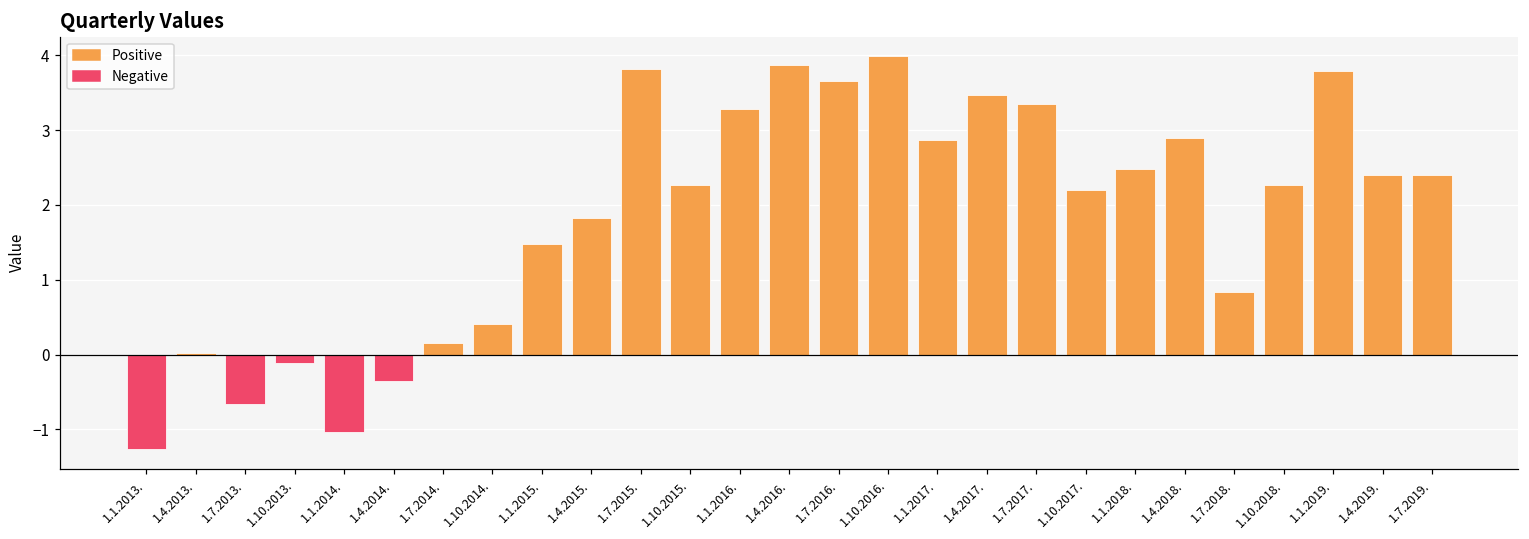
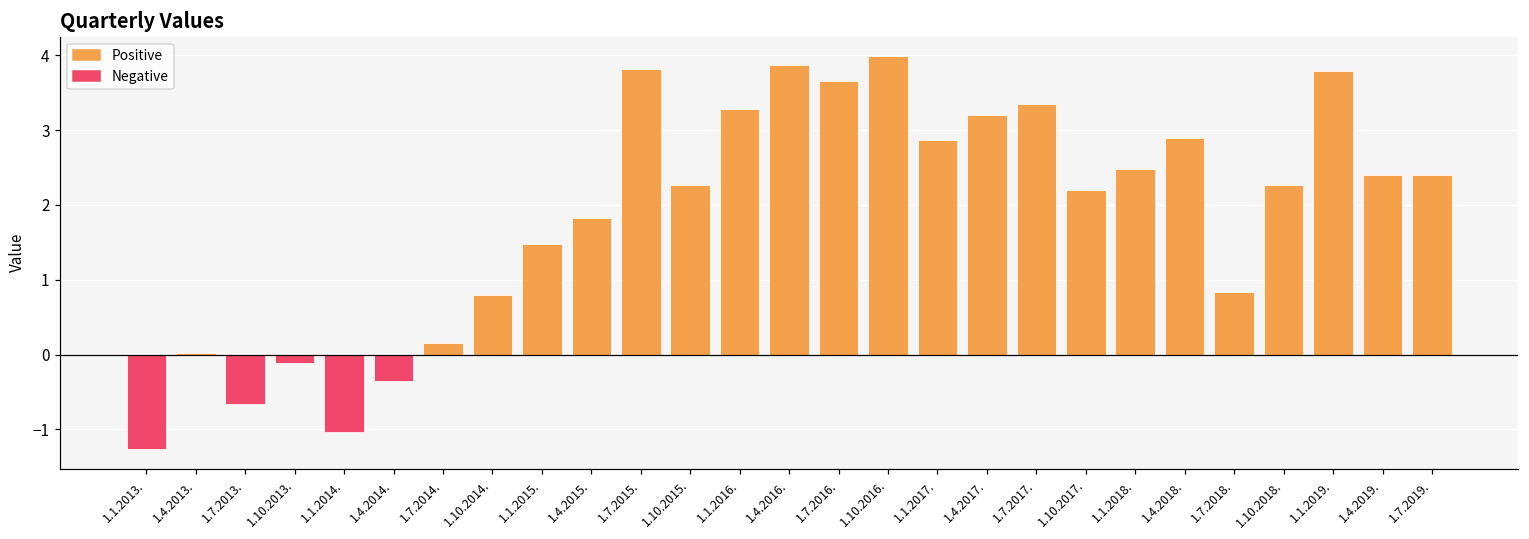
  {
    "1.1.2013.": -1.3,
    "1.7.2013.": -0.7,
    "1.10.2013.": -0.1,
    "1.1.2014.": -1.0,
    "1.4.2014.": -0.4,
    "1.7.2014.": 0.1,
-   "1.10.2014.": 0.4,
+   "1.10.2014.": 0.8,
    "1.1.2015.": 1.5,
    "1.4.2015.": 1.8,
    "1.7.2015.": 3.8,
    "1.10.2015.": 2.3,
    "1.1.2016.": 3.3,
    "1.4.2016.": 3.9,
    "1.7.2016.": 3.7,
    "1.10.2016.": 4.0,
    "1.1.2017.": 2.9,
-   "1.4.2017.": 3.5,
+   "1.4.2017.": 3.2,
    "1.7.2017.": 3.4,
    "1.10.2017.": 2.2,
    "1.1.2018.": 2.5,
    "1.4.2018.": 2.9,
    "1.7.2018.": 0.8,
    "1.10.2018.": 2.3,
    "1.1.2019.": 3.8,
    "1.4.2019.": 2.4,
    "1.7.2019.": 2.4
  }
